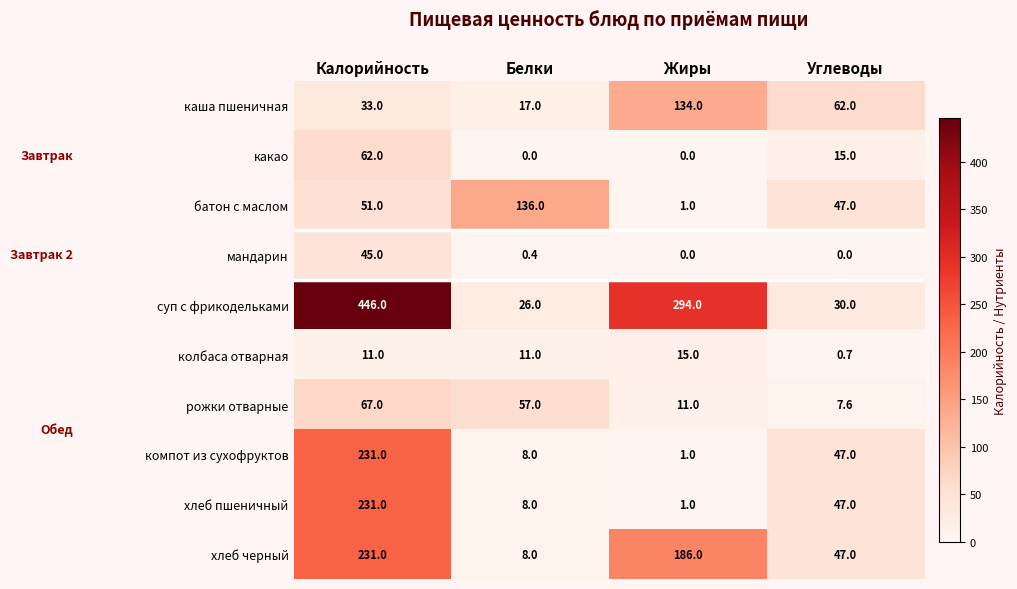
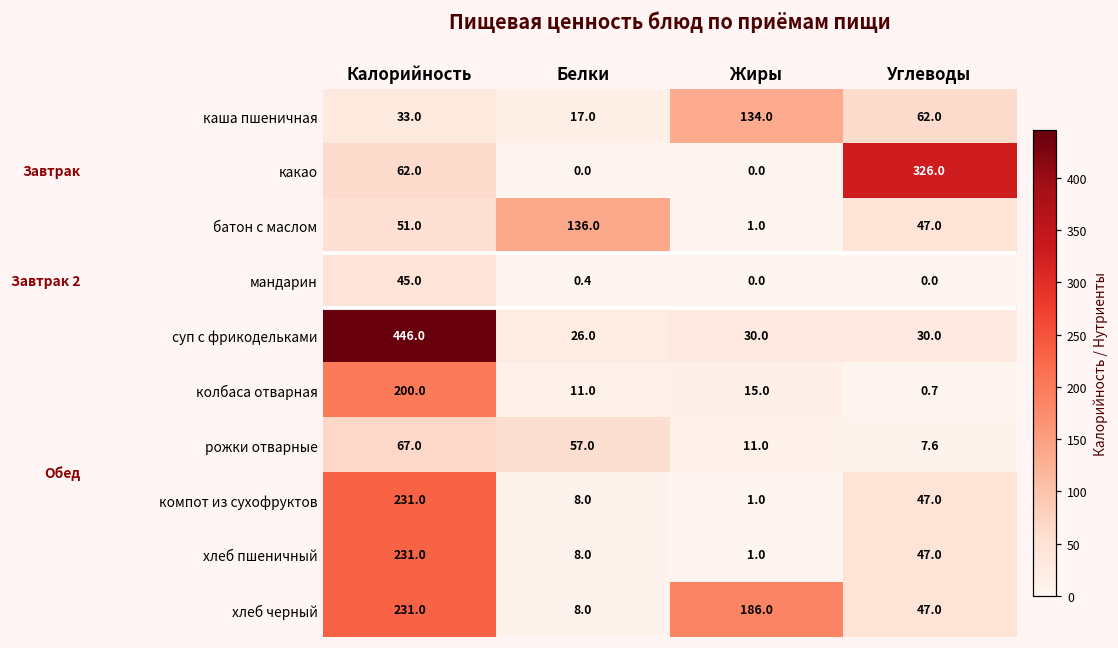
  {
    "каша пшеничная": {
      "Калорийность": 33.0,
      "Белки": 17.0,
      "Жиры": 134.0,
      "Углеводы": 62.0
    },
    "какао": {
      "Калорийность": 62.0,
      "Белки": 0.0,
      "Жиры": 0.0,
-     "Углеводы": 15.0
+     "Углеводы": 326.0
    },
    "батон с маслом": {
      "Калорийность": 51.0,
      "Белки": 136.0,
      "Жиры": 1.0,
      "Углеводы": 47.0
    },
    "мандарин": {
      "Калорийность": 45.0,
      "Белки": 0.4,
      "Жиры": 0.0,
      "Углеводы": 0.0
    },
    "суп с фрикодельками": {
      "Калорийность": 446.0,
      "Белки": 26.0,
-     "Жиры": 294.0,
+     "Жиры": 30.0,
      "Углеводы": 30.0
    },
    "колбаса отварная": {
-     "Калорийность": 11.0,
+     "Калорийность": 200.0,
      "Белки": 11.0,
      "Жиры": 15.0,
      "Углеводы": 0.7
    },
    "рожки отварные": {
      "Калорийность": 67.0,
      "Белки": 57.0,
      "Жиры": 11.0,
      "Углеводы": 7.6
    },
    "компот из сухофруктов": {
      "Калорийность": 231.0,
      "Белки": 8.0,
      "Жиры": 1.0,
      "Углеводы": 47.0
    },
    "хлеб пшеничный": {
      "Калорийность": 231.0,
      "Белки": 8.0,
      "Жиры": 1.0,
      "Углеводы": 47.0
    },
    "хлеб черный": {
      "Калорийность": 231.0,
      "Белки": 8.0,
      "Жиры": 186.0,
      "Углеводы": 47.0
    }
  }
